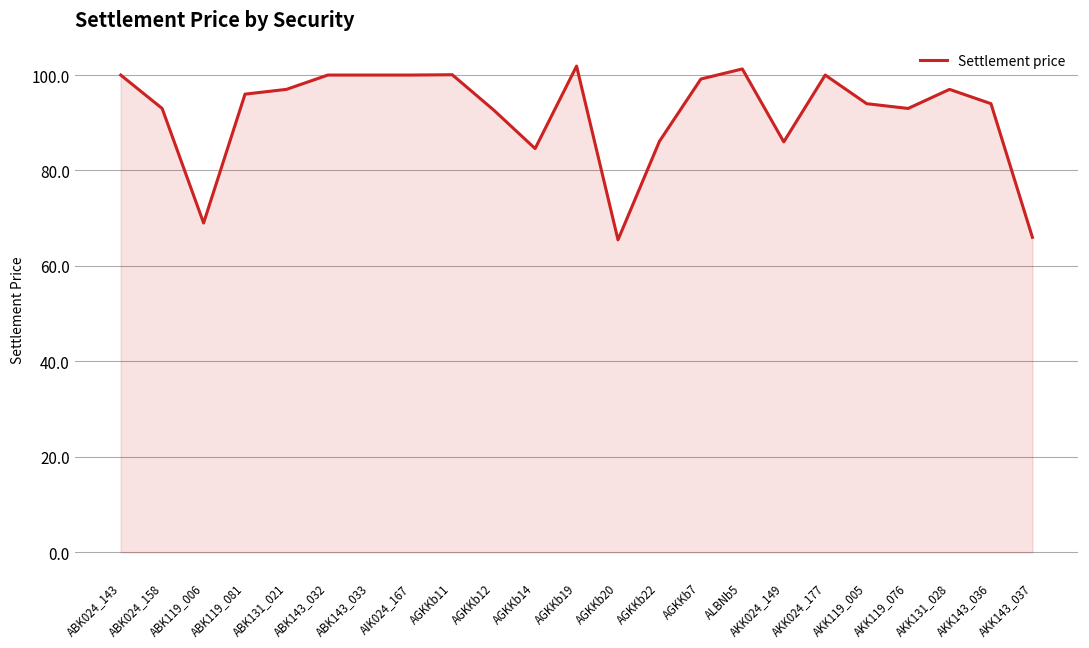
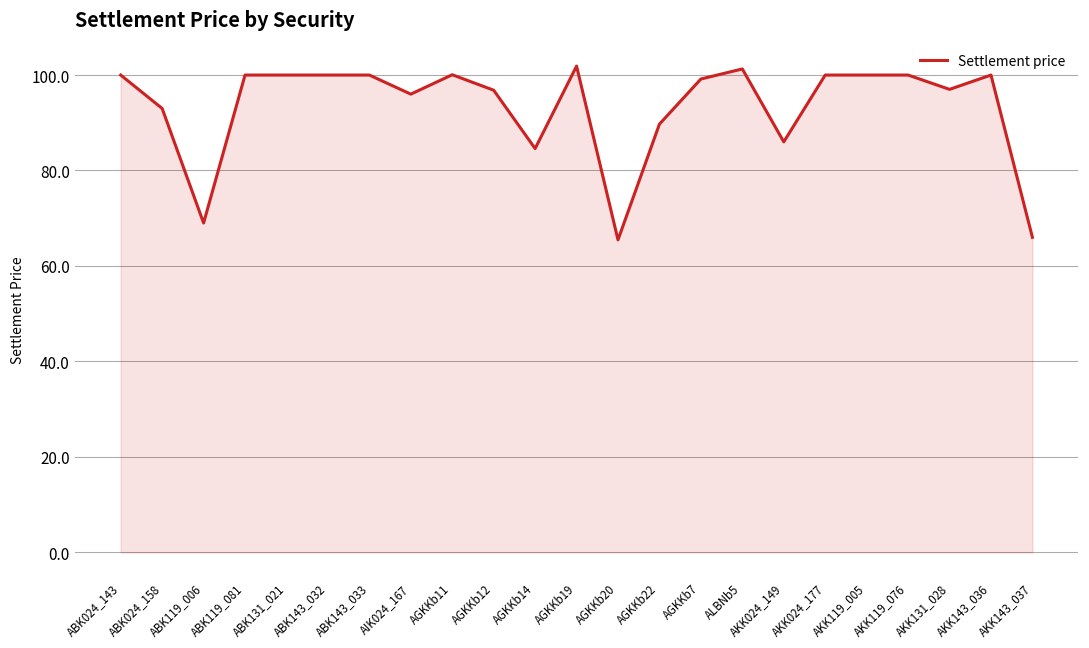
  {
    "ABK024_143": 100,
    "ABK024_158": 93,
    "ABK119_006": 69,
-   "ABK119_081": 96,
-   "ABK131_021": 97,
+   "ABK119_081": 100,
+   "ABK131_021": 100,
    "ABK143_032": 100,
    "ABK143_033": 100,
-   "AIK024_167": 100,
+   "AIK024_167": 96,
    "AGKKb11": 100,
-   "AGKKb12": 93,
+   "AGKKb12": 97,
    "AGKKb14": 85,
    "AGKKb19": 102,
    "AGKKb20": 65,
-   "AGKKb22": 86,
+   "AGKKb22": 90,
    "AGKKb7": 99,
    "ALBNb5": 101,
    "AKK024_149": 86,
    "AKK024_177": 100,
-   "AKK119_005": 94,
-   "AKK119_076": 93,
+   "AKK119_005": 100,
+   "AKK119_076": 100,
    "AKK131_028": 97,
-   "AKK143_036": 94,
+   "AKK143_036": 100,
    "AKK143_037": 66
  }
